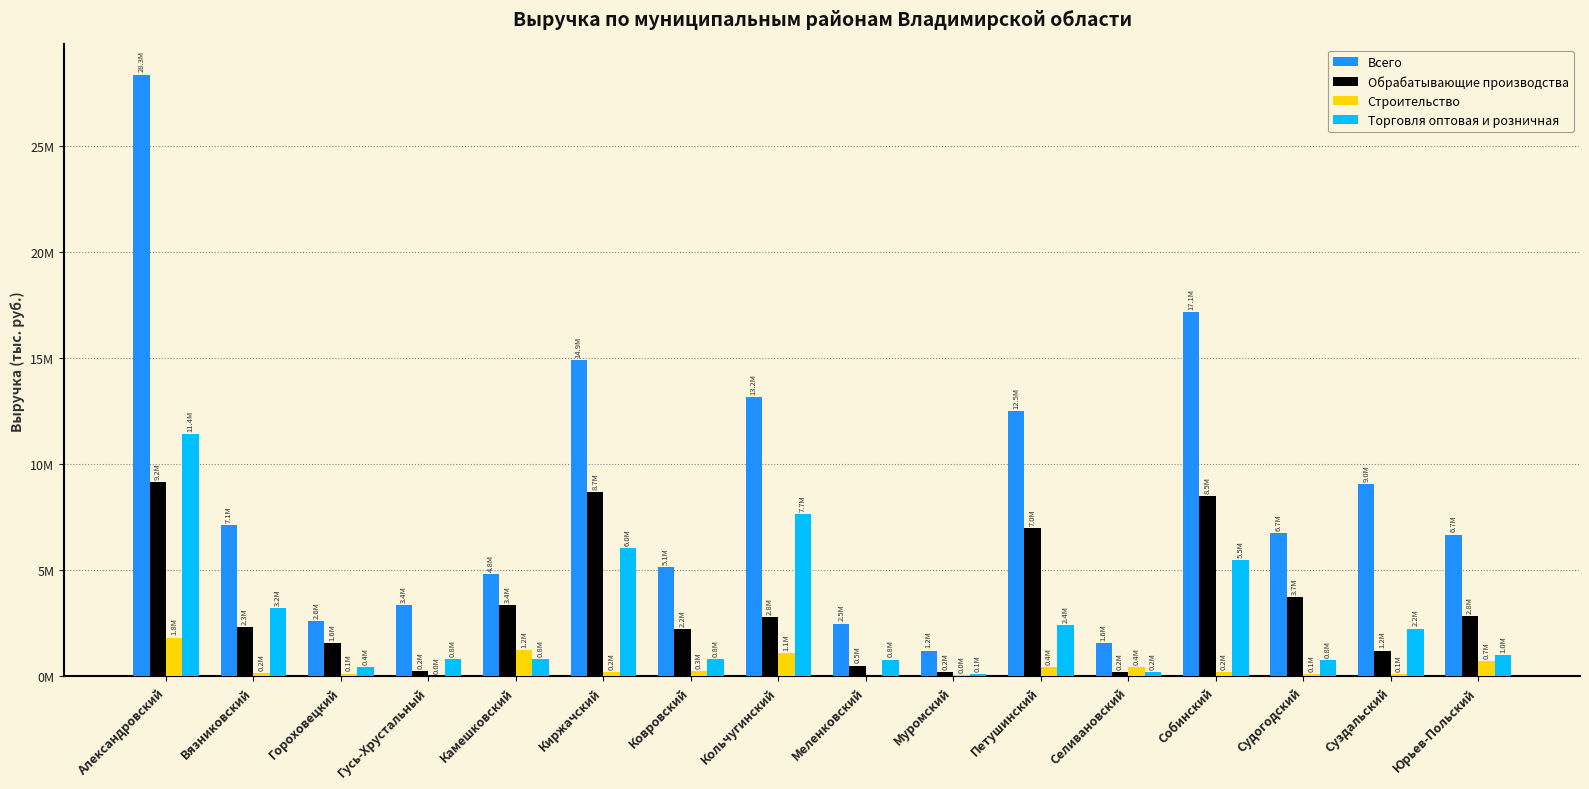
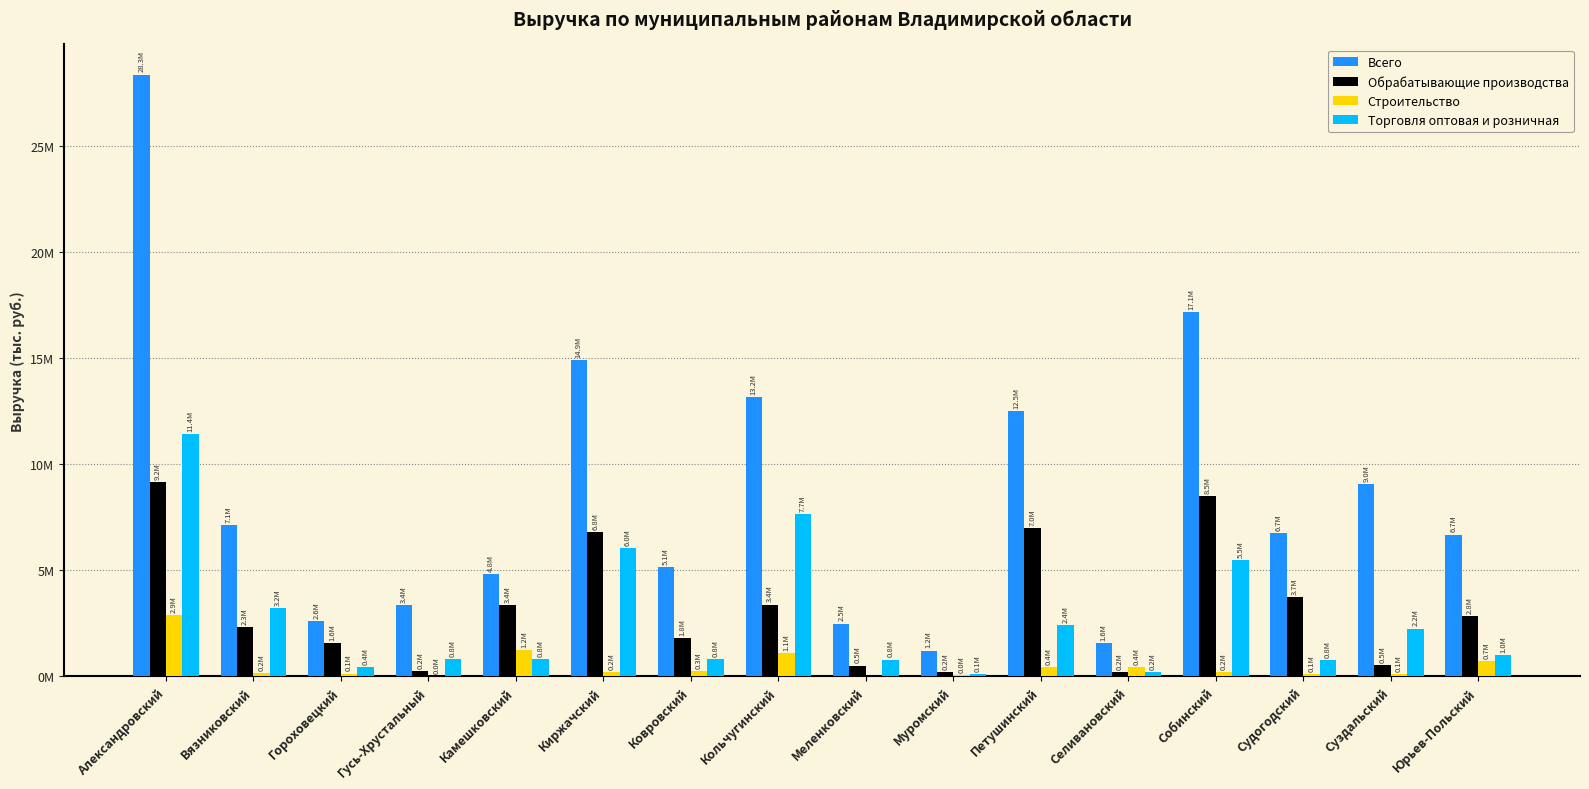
  {
    "Обрабатывающие производства": {
      "Александровский": "9.2M",
      "Вязниковский": "2.3M",
      "Гороховецкий": "1.6M",
      "Гусь-Хрустальный": "0.2M",
      "Камешковский": "3.4M",
-     "Киржачский": "8.7M",
-     "Ковровский": "2.2M",
-     "Кольчугинский": "2.8M",
+     "Киржачский": "6.8M",
+     "Ковровский": "1.8M",
+     "Кольчугинский": "3.4M",
      "Меленковский": "0.5M",
      "Муромский": "0.2M",
      "Петушинский": "7.0M",
      "Селивановский": "0.2M",
      "Собинский": "8.5M",
      "Судогодский": "3.7M",
-     "Суздальский": "1.2M",
+     "Суздальский": "0.5M",
      "Юрьев-Польский": "2.8M"
    },
    "Строительство": {
-     "Александровский": "1.8M",
+     "Александровский": "2.9M",
      "Вязниковский": "0.2M",
      "Гороховецкий": "0.1M",
      "Камешковский": "1.2M",
      "Киржачский": "0.2M",
      "Ковровский": "0.3M",
      "Кольчугинский": "1.1M",
      "Петушинский": "0.4M",
      "Селивановский": "0.4M",
      "Собинский": "0.2M",
      "Судогодский": "0.1M",
      "Суздальский": "0.1M",
      "Юрьев-Польский": "0.7M"
    }
  }
